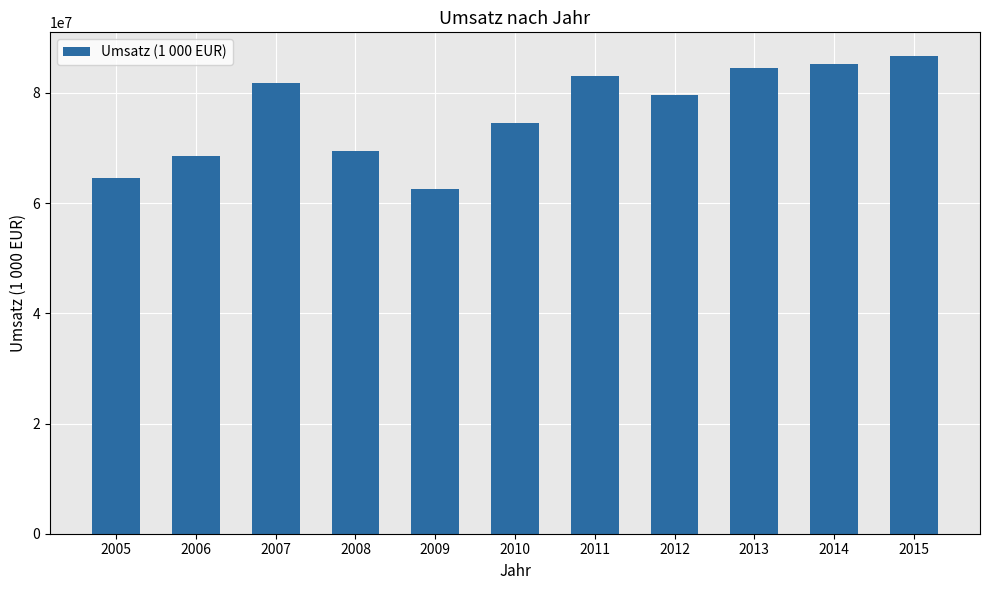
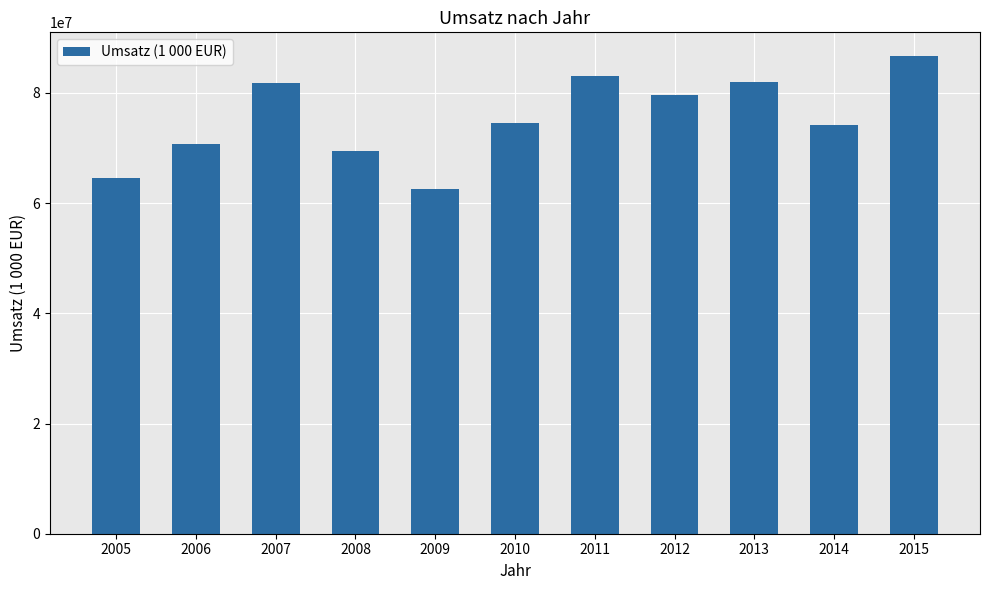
  {
    "2005": 65000000,
-   "2006": 69000000,
+   "2006": 71000000,
    "2007": 82000000,
    "2008": 69000000,
    "2009": 63000000,
    "2010": 75000000,
    "2011": 83000000,
    "2012": 80000000,
-   "2013": 85000000,
-   "2014": 85000000,
+   "2013": 82000000,
+   "2014": 74000000,
    "2015": 87000000
  }
